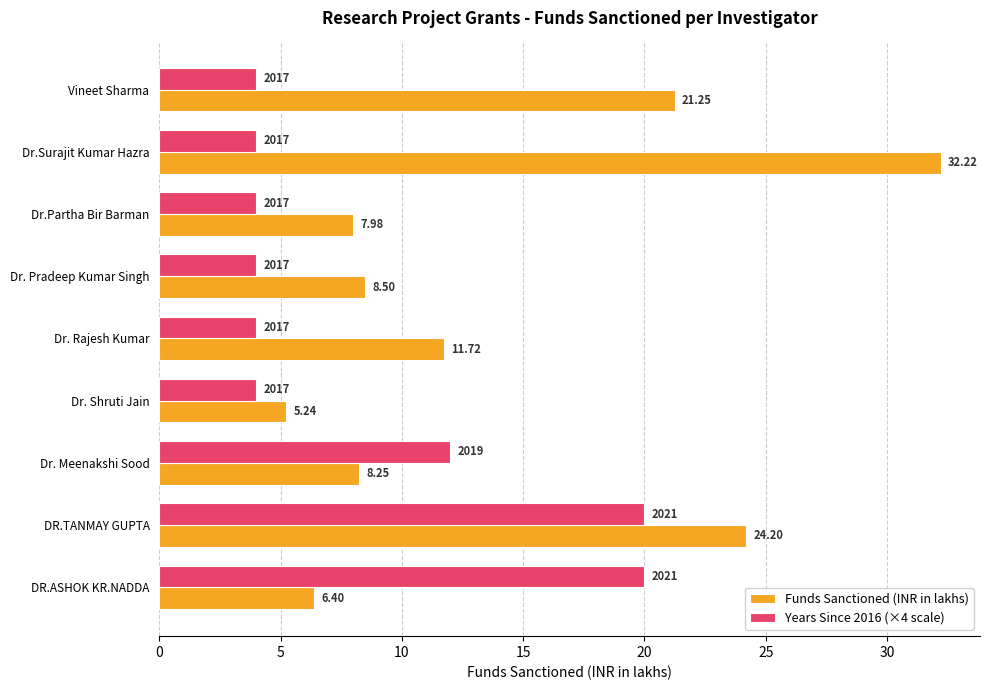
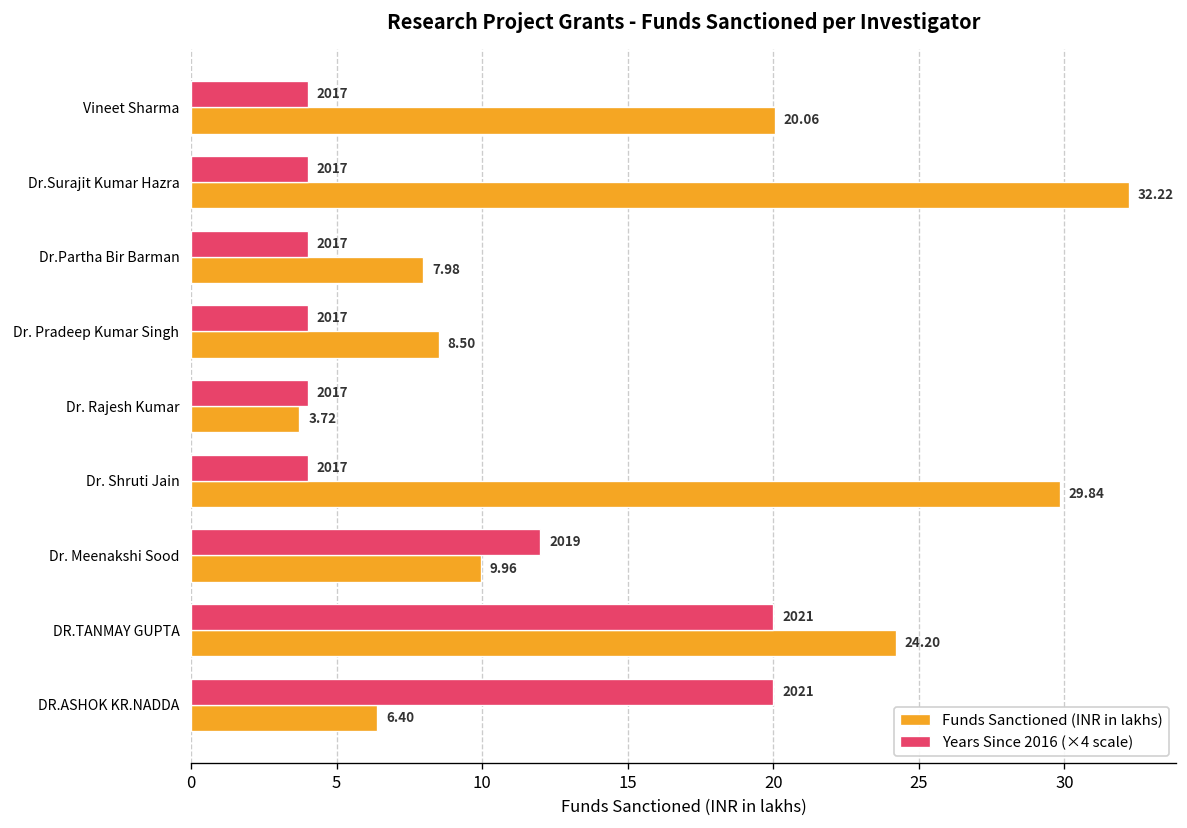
  {
    "Funds Sanctioned (INR in lakhs)": {
-     "Vineet Sharma": 21.25,
+     "Vineet Sharma": 20.06,
      "Dr.Surajit Kumar Hazra": 32.22,
      "Dr.Partha Bir Barman": 7.98,
      "Dr. Pradeep Kumar Singh": 8.50,
-     "Dr. Rajesh Kumar": 11.72,
-     "Dr. Shruti Jain": 5.24,
-     "Dr. Meenakshi Sood": 8.25,
+     "Dr. Rajesh Kumar": 3.72,
+     "Dr. Shruti Jain": 29.84,
+     "Dr. Meenakshi Sood": 9.96,
      "DR.TANMAY GUPTA": 24.20,
      "DR.ASHOK KR.NADDA": 6.40
    }
  }
